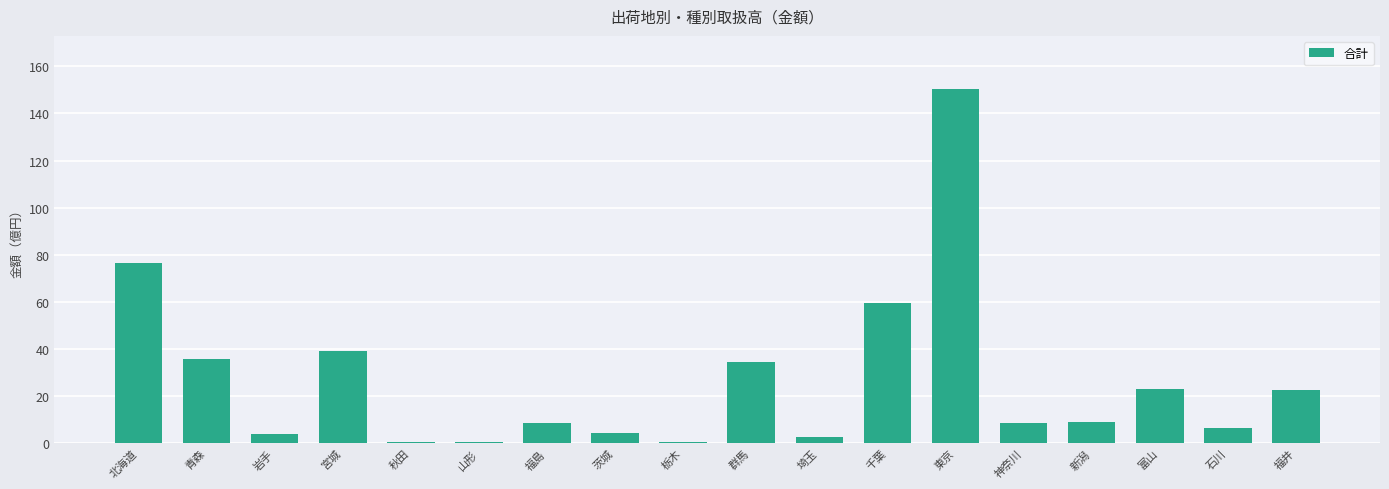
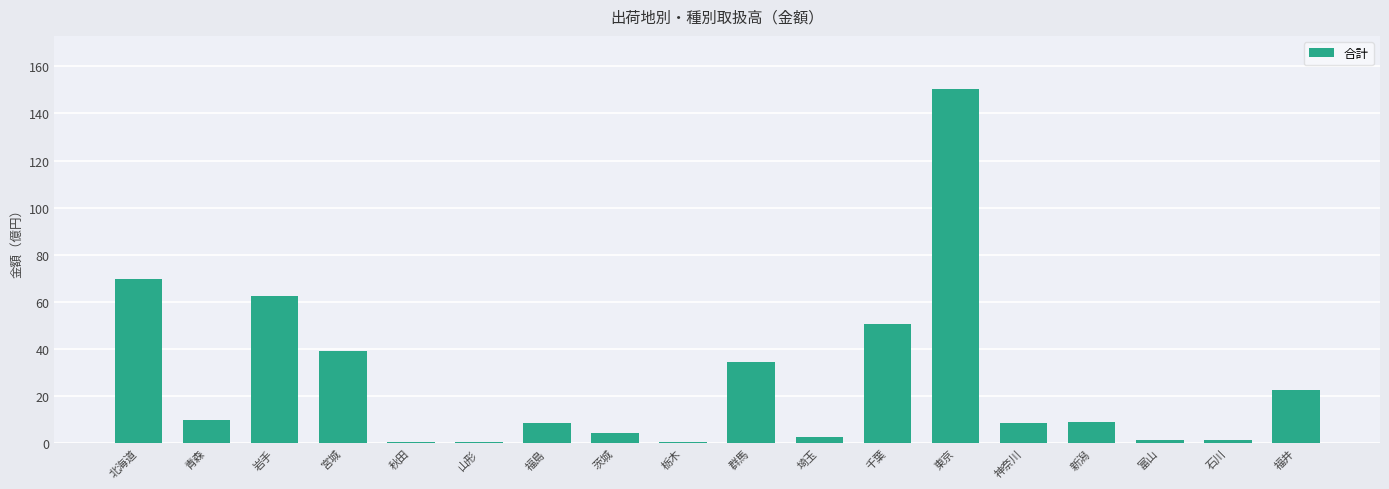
  {
-   "北海道": 76,
-   "青森": 36,
-   "岩手": 4,
+   "北海道": 70,
+   "青森": 10,
+   "岩手": 63,
    "宮城": 39,
    "福島": 9,
    "茨城": 4,
    "群馬": 35,
    "埼玉": 2,
-   "千葉": 60,
+   "千葉": 51,
    "東京": 150,
    "神奈川": 8,
    "新潟": 9,
-   "富山": 23,
-   "石川": 6,
+   "富山": 1,
+   "石川": 1,
    "福井": 23
  }
